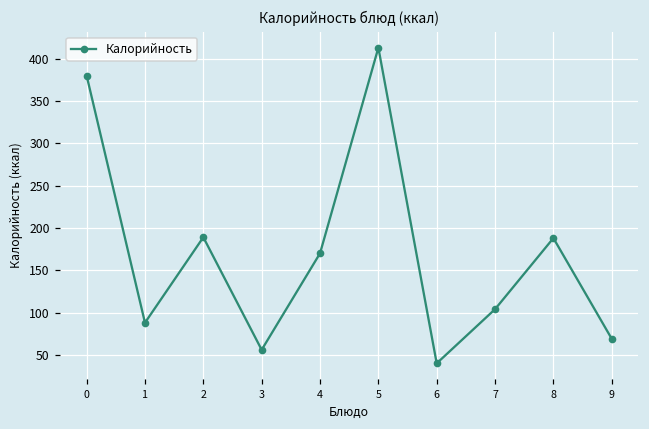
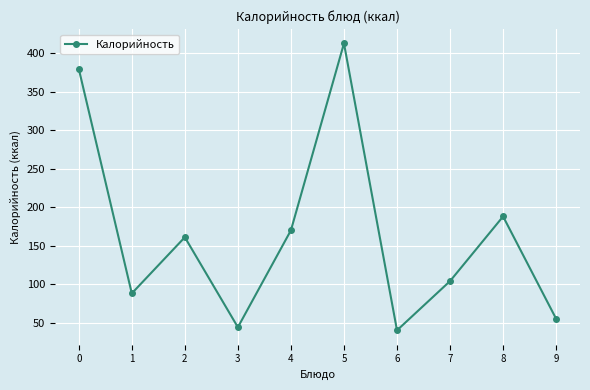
  {
    "0": 380,
    "1": 90,
-   "2": 190,
-   "3": 60,
+   "2": 160,
+   "3": 40,
    "4": 170,
    "5": 410,
    "6": 40,
    "7": 100,
    "8": 190,
-   "9": 70
+   "9": 60
  }
